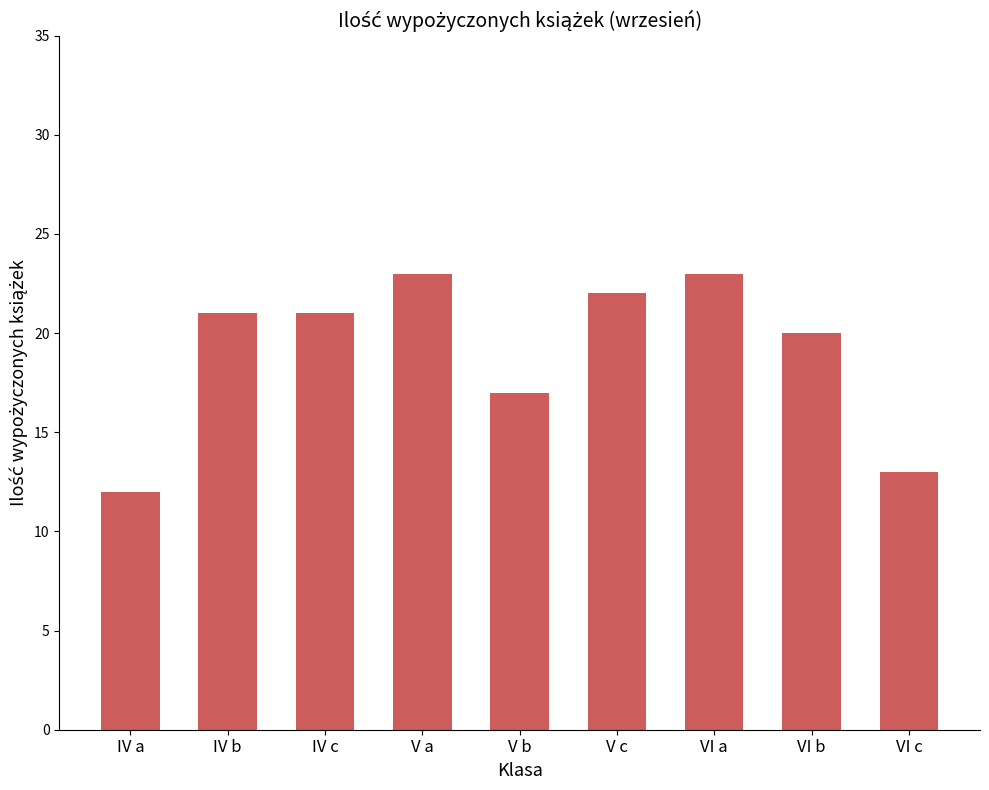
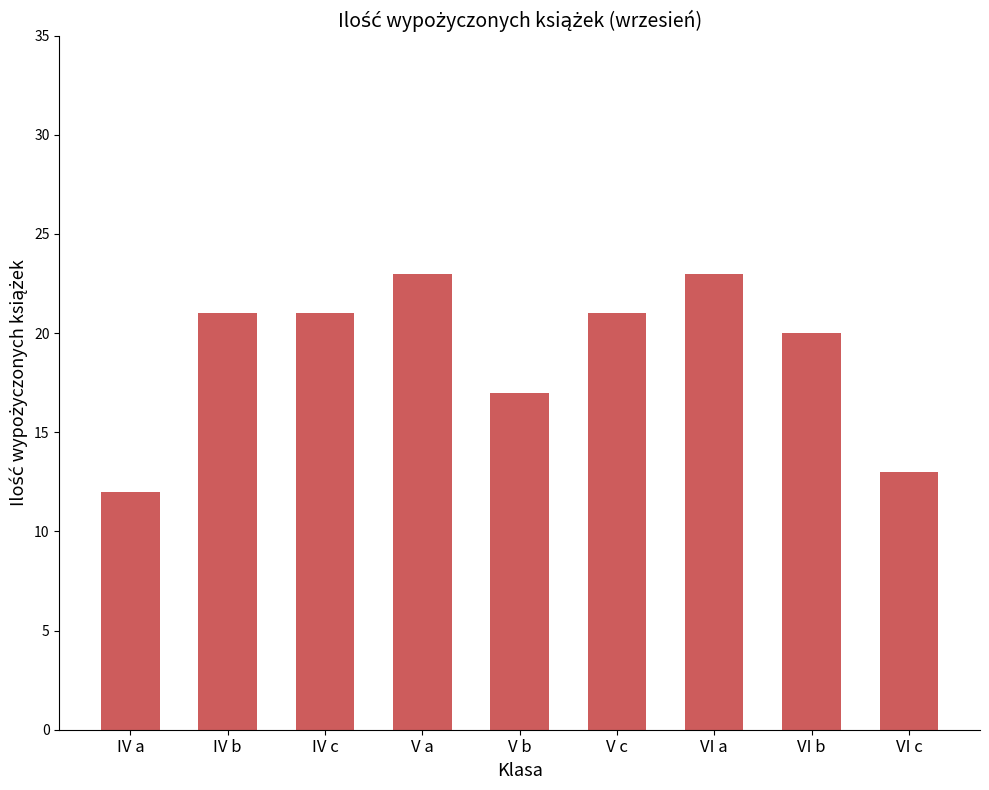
  {
    "IV a": 12,
    "IV b": 21,
    "IV c": 21,
    "V a": 23,
    "V b": 17,
-   "V c": 22,
+   "V c": 21,
    "VI a": 23,
    "VI b": 20,
    "VI c": 13
  }
